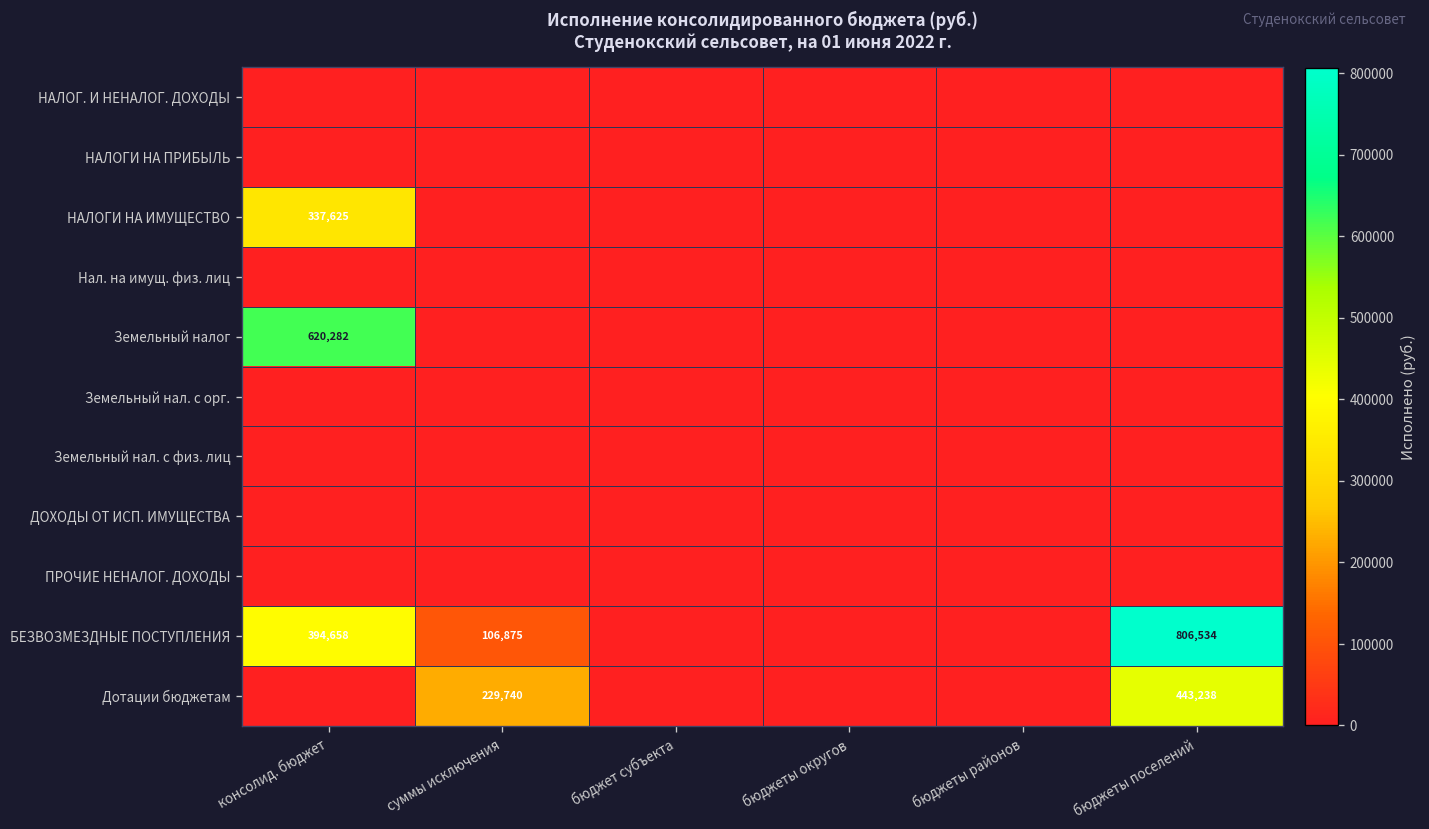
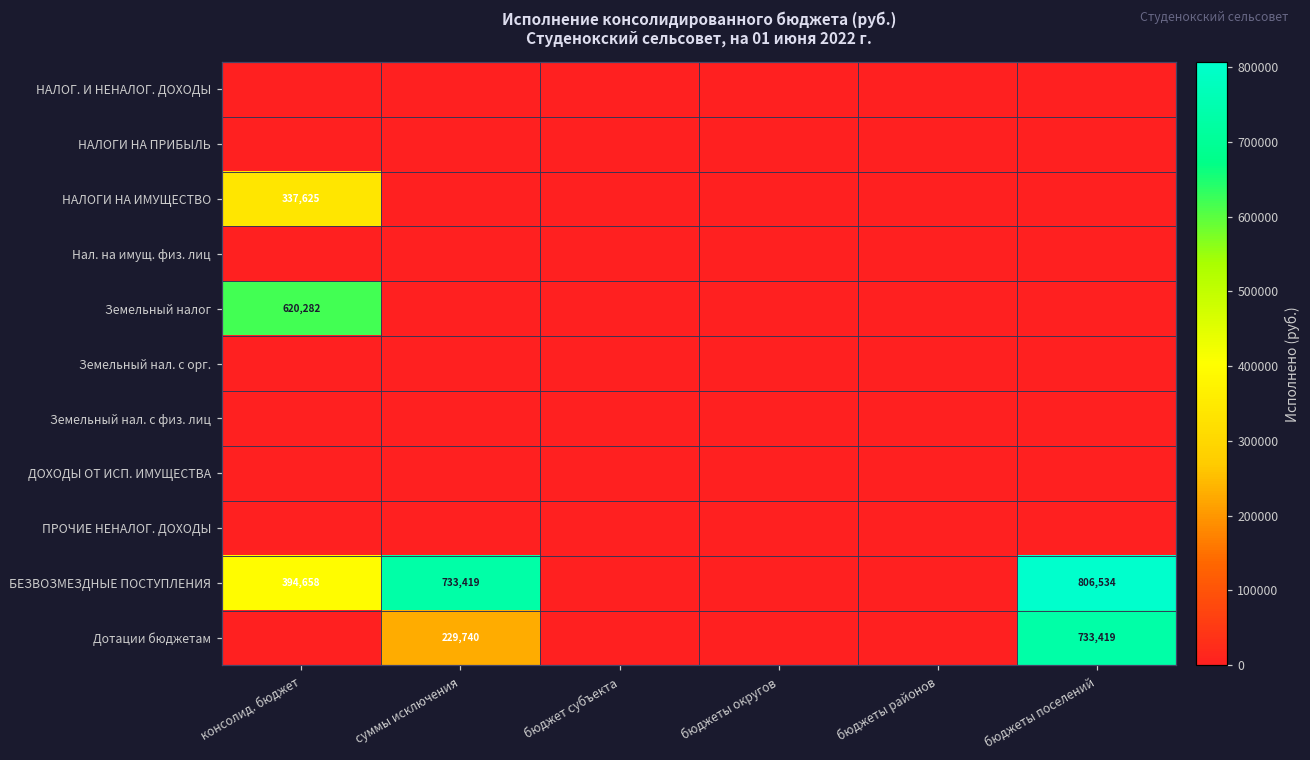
  {
    "НАЛОГИ НА ИМУЩЕСТВО": {
      "консолид. бюджет": "337,625"
    },
    "Земельный налог": {
      "консолид. бюджет": "620,282"
    },
    "БЕЗВОЗМЕЗДНЫЕ ПОСТУПЛЕНИЯ": {
      "консолид. бюджет": "394,658",
-     "суммы исключения": "106,875",
+     "суммы исключения": "733,419",
      "бюджеты поселений": "806,534"
    },
    "Дотации бюджетам": {
      "суммы исключения": "229,740",
-     "бюджеты поселений": "443,238"
+     "бюджеты поселений": "733,419"
    }
  }
